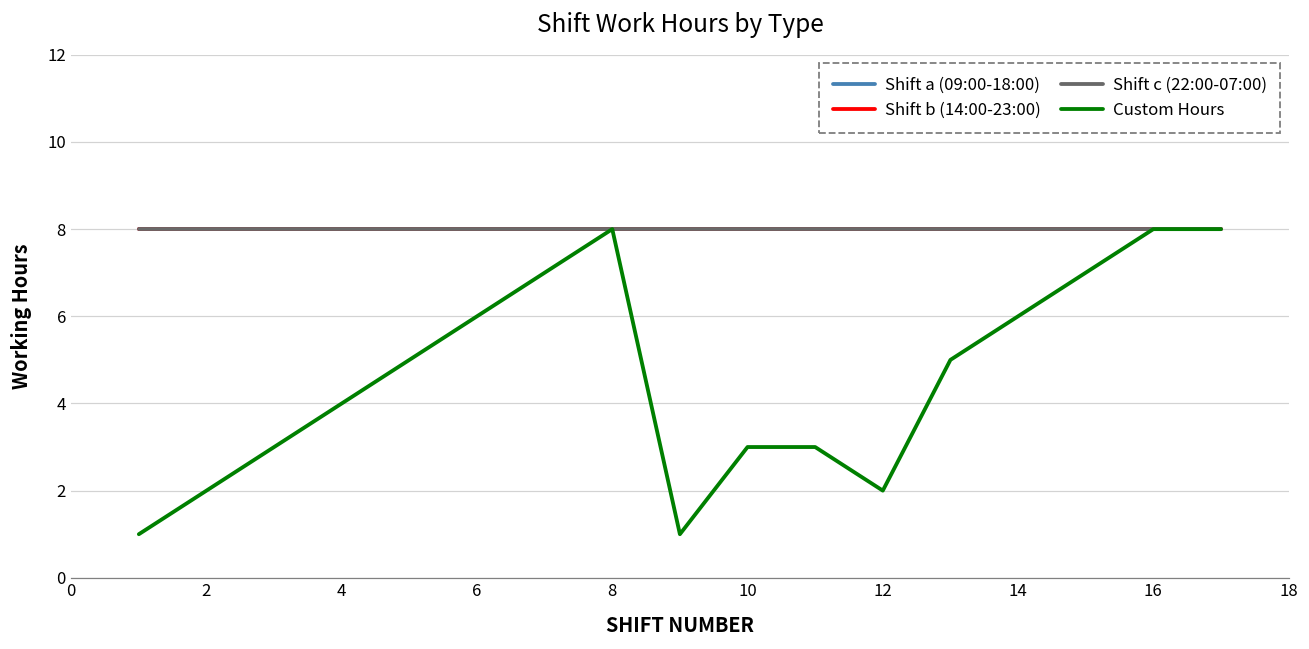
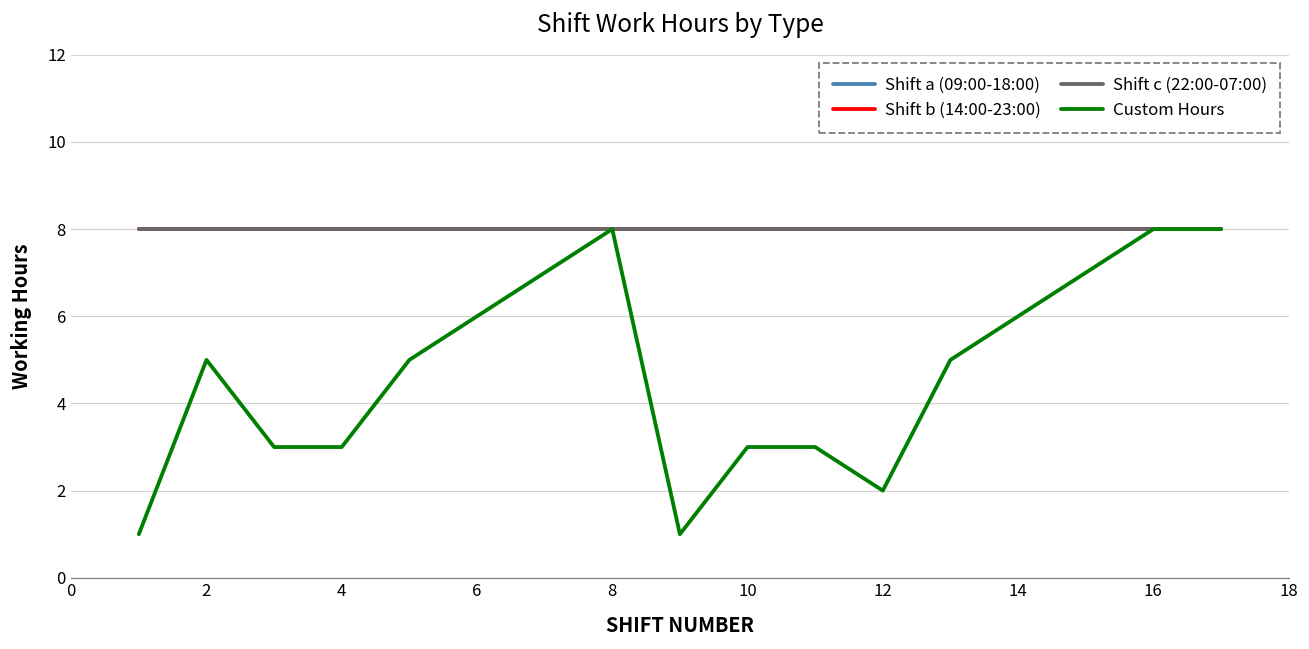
  {
    "Shift c (22:00-07:00)": {
      "2": 8,
      "4": 8,
      "6": 8,
      "10": 8,
      "12": 8,
      "14": 8
    },
    "Custom Hours": {
-     "2": 2,
-     "4": 4,
+     "2": 5,
+     "4": 3,
      "6": 6,
      "10": 3,
      "12": 2,
      "14": 6
    }
  }
